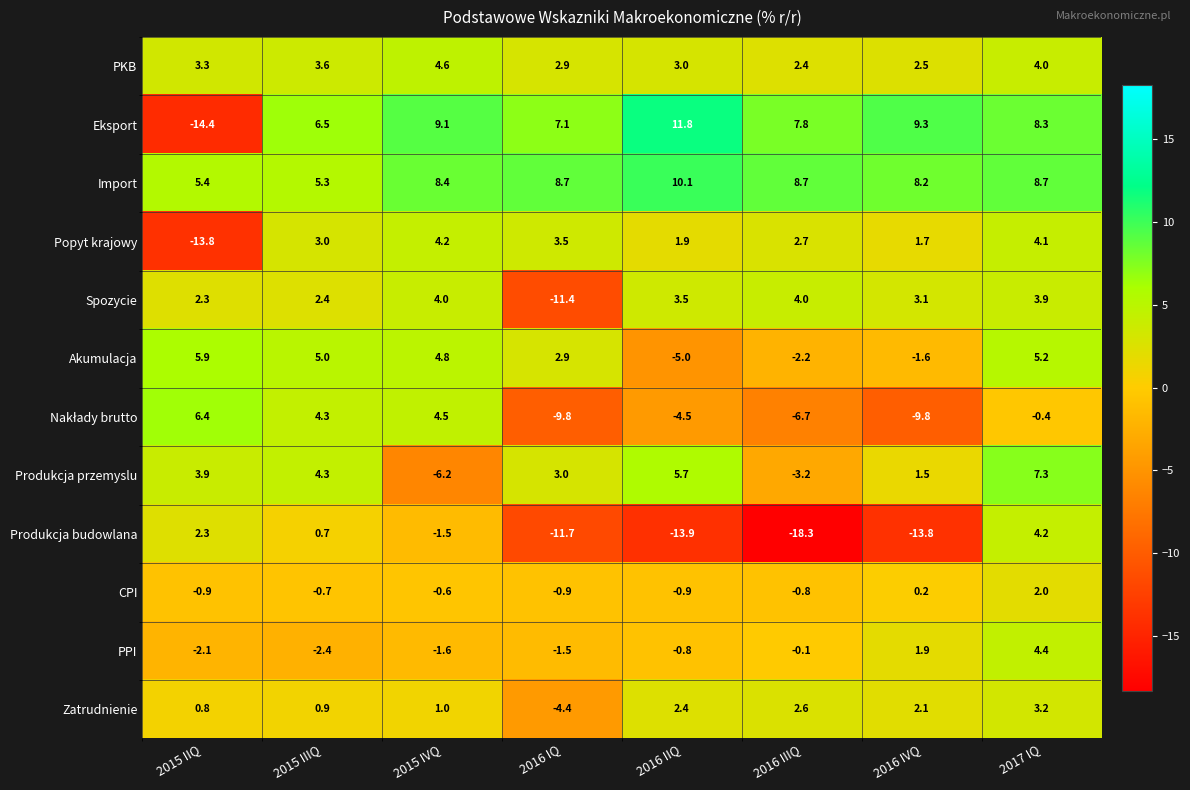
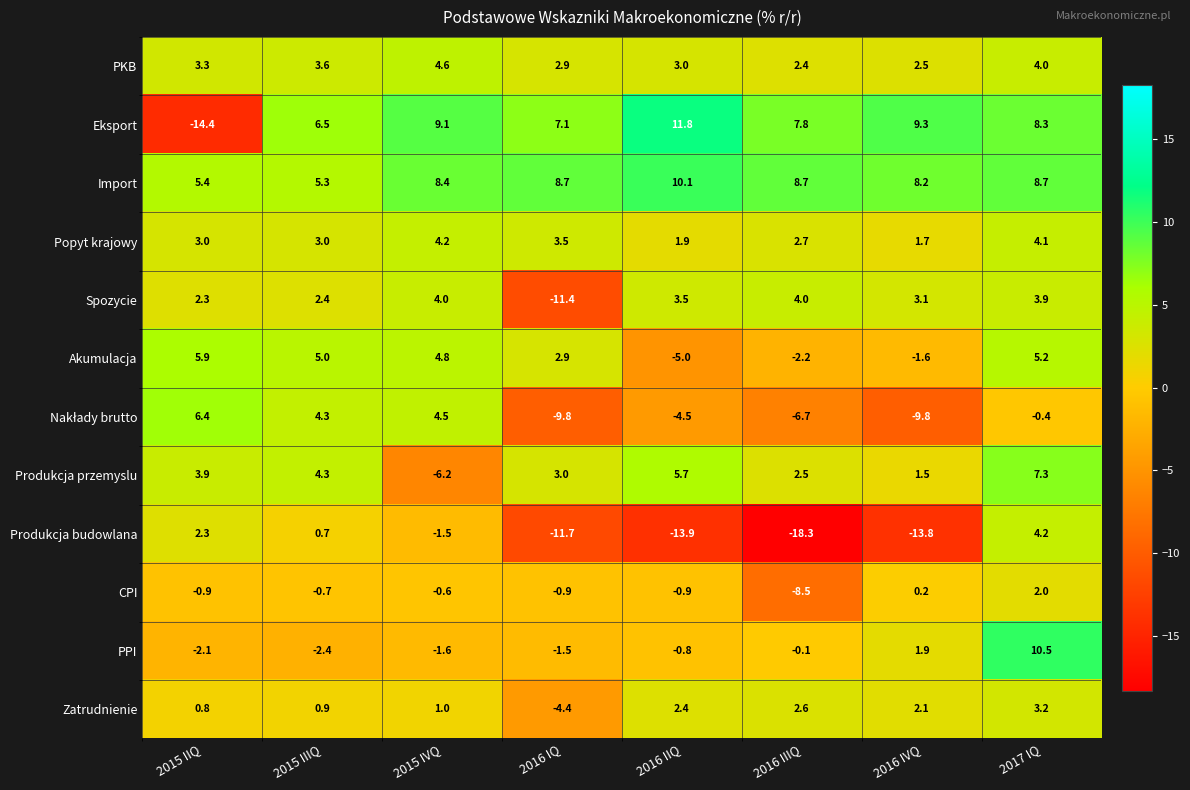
  {
    "PKB": {
      "2015 IIQ": 3.3,
      "2015 IIIQ": 3.6,
      "2015 IVQ": 4.6,
      "2016 IQ": 2.9,
      "2016 IIQ": 3.0,
      "2016 IIIQ": 2.4,
      "2016 IVQ": 2.5,
      "2017 IQ": 4.0
    },
    "Eksport": {
      "2015 IIQ": -14.4,
      "2015 IIIQ": 6.5,
      "2015 IVQ": 9.1,
      "2016 IQ": 7.1,
      "2016 IIQ": 11.8,
      "2016 IIIQ": 7.8,
      "2016 IVQ": 9.3,
      "2017 IQ": 8.3
    },
    "Import": {
      "2015 IIQ": 5.4,
      "2015 IIIQ": 5.3,
      "2015 IVQ": 8.4,
      "2016 IQ": 8.7,
      "2016 IIQ": 10.1,
      "2016 IIIQ": 8.7,
      "2016 IVQ": 8.2,
      "2017 IQ": 8.7
    },
    "Popyt krajowy": {
-     "2015 IIQ": -13.8,
+     "2015 IIQ": 3.0,
      "2015 IIIQ": 3.0,
      "2015 IVQ": 4.2,
      "2016 IQ": 3.5,
      "2016 IIQ": 1.9,
      "2016 IIIQ": 2.7,
      "2016 IVQ": 1.7,
      "2017 IQ": 4.1
    },
    "Spozycie": {
      "2015 IIQ": 2.3,
      "2015 IIIQ": 2.4,
      "2015 IVQ": 4.0,
      "2016 IQ": -11.4,
      "2016 IIQ": 3.5,
      "2016 IIIQ": 4.0,
      "2016 IVQ": 3.1,
      "2017 IQ": 3.9
    },
    "Akumulacja": {
      "2015 IIQ": 5.9,
      "2015 IIIQ": 5.0,
      "2015 IVQ": 4.8,
      "2016 IQ": 2.9,
      "2016 IIQ": -5.0,
      "2016 IIIQ": -2.2,
      "2016 IVQ": -1.6,
      "2017 IQ": 5.2
    },
    "Nakłady brutto": {
      "2015 IIQ": 6.4,
      "2015 IIIQ": 4.3,
      "2015 IVQ": 4.5,
      "2016 IQ": -9.8,
      "2016 IIQ": -4.5,
      "2016 IIIQ": -6.7,
      "2016 IVQ": -9.8,
      "2017 IQ": -0.4
    },
    "Produkcja przemyslu": {
      "2015 IIQ": 3.9,
      "2015 IIIQ": 4.3,
      "2015 IVQ": -6.2,
      "2016 IQ": 3.0,
      "2016 IIQ": 5.7,
-     "2016 IIIQ": -3.2,
+     "2016 IIIQ": 2.5,
      "2016 IVQ": 1.5,
      "2017 IQ": 7.3
    },
    "Produkcja budowlana": {
      "2015 IIQ": 2.3,
      "2015 IIIQ": 0.7,
      "2015 IVQ": -1.5,
      "2016 IQ": -11.7,
      "2016 IIQ": -13.9,
      "2016 IIIQ": -18.3,
      "2016 IVQ": -13.8,
      "2017 IQ": 4.2
    },
    "CPI": {
      "2015 IIQ": -0.9,
      "2015 IIIQ": -0.7,
      "2015 IVQ": -0.6,
      "2016 IQ": -0.9,
      "2016 IIQ": -0.9,
-     "2016 IIIQ": -0.8,
+     "2016 IIIQ": -8.5,
      "2016 IVQ": 0.2,
      "2017 IQ": 2.0
    },
    "PPI": {
      "2015 IIQ": -2.1,
      "2015 IIIQ": -2.4,
      "2015 IVQ": -1.6,
      "2016 IQ": -1.5,
      "2016 IIQ": -0.8,
      "2016 IIIQ": -0.1,
      "2016 IVQ": 1.9,
-     "2017 IQ": 4.4
+     "2017 IQ": 10.5
    },
    "Zatrudnienie": {
      "2015 IIQ": 0.8,
      "2015 IIIQ": 0.9,
      "2015 IVQ": 1.0,
      "2016 IQ": -4.4,
      "2016 IIQ": 2.4,
      "2016 IIIQ": 2.6,
      "2016 IVQ": 2.1,
      "2017 IQ": 3.2
    }
  }
